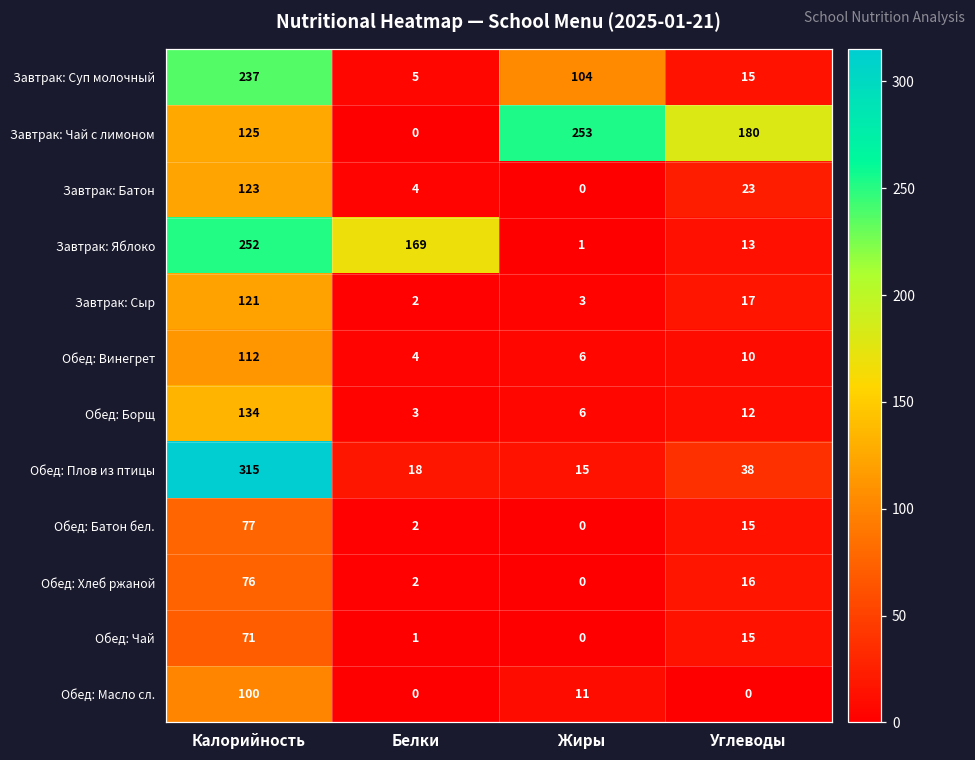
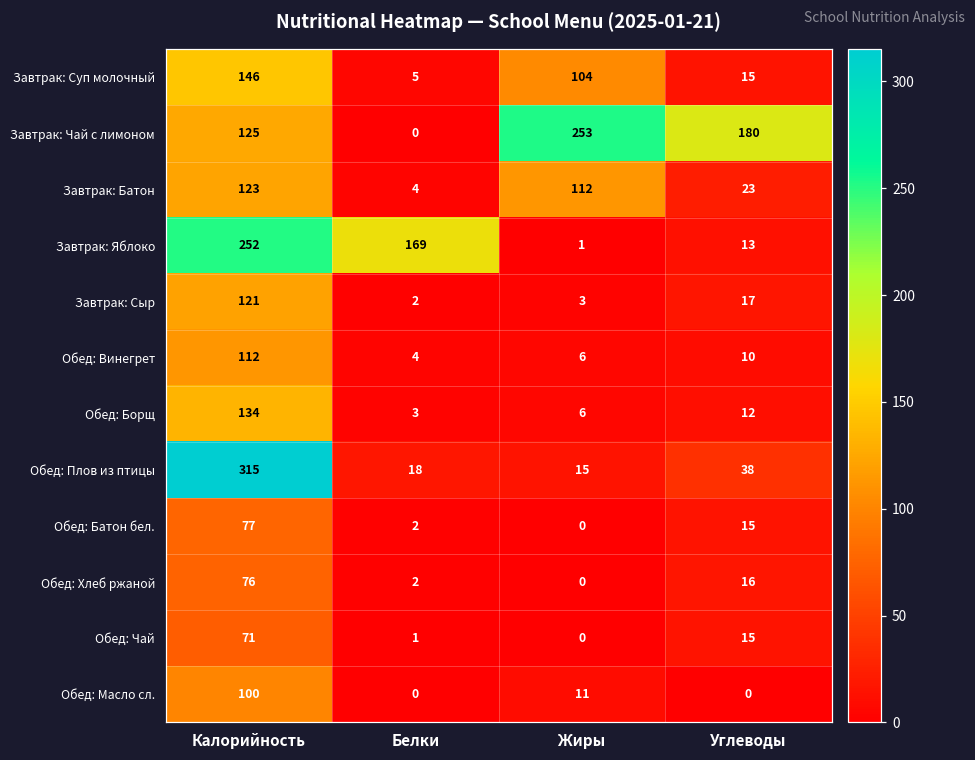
  {
    "Завтрак: Суп молочный": {
-     "Калорийность": 237,
+     "Калорийность": 146,
      "Белки": 5,
      "Жиры": 104,
      "Углеводы": 15
    },
    "Завтрак: Чай с лимоном": {
      "Калорийность": 125,
      "Белки": 0,
      "Жиры": 253,
      "Углеводы": 180
    },
    "Завтрак: Батон": {
      "Калорийность": 123,
      "Белки": 4,
-     "Жиры": 0,
+     "Жиры": 112,
      "Углеводы": 23
    },
    "Завтрак: Яблоко": {
      "Калорийность": 252,
      "Белки": 169,
      "Жиры": 1,
      "Углеводы": 13
    },
    "Завтрак: Сыр": {
      "Калорийность": 121,
      "Белки": 2,
      "Жиры": 3,
      "Углеводы": 17
    },
    "Обед: Винегрет": {
      "Калорийность": 112,
      "Белки": 4,
      "Жиры": 6,
      "Углеводы": 10
    },
    "Обед: Борщ": {
      "Калорийность": 134,
      "Белки": 3,
      "Жиры": 6,
      "Углеводы": 12
    },
    "Обед: Плов из птицы": {
      "Калорийность": 315,
      "Белки": 18,
      "Жиры": 15,
      "Углеводы": 38
    },
    "Обед: Батон бел.": {
      "Калорийность": 77,
      "Белки": 2,
      "Жиры": 0,
      "Углеводы": 15
    },
    "Обед: Хлеб ржаной": {
      "Калорийность": 76,
      "Белки": 2,
      "Жиры": 0,
      "Углеводы": 16
    },
    "Обед: Чай": {
      "Калорийность": 71,
      "Белки": 1,
      "Жиры": 0,
      "Углеводы": 15
    },
    "Обед: Масло сл.": {
      "Калорийность": 100,
      "Белки": 0,
      "Жиры": 11,
      "Углеводы": 0
    }
  }
